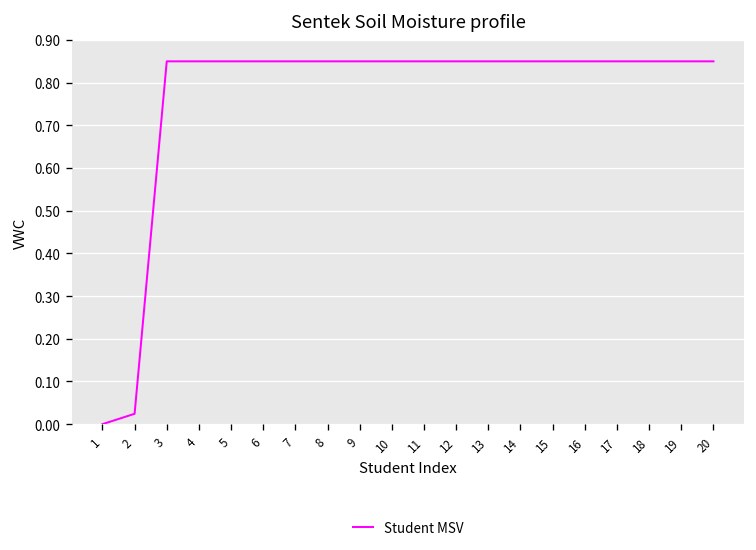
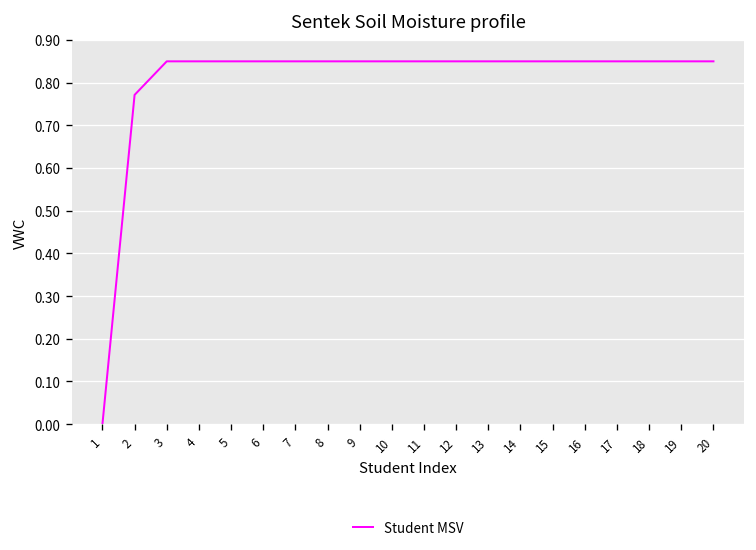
  {
    "1": 0.00,
-   "2": 0.02,
+   "2": 0.77,
    "3": 0.85,
    "4": 0.85,
    "5": 0.85,
    "6": 0.85,
    "7": 0.85,
    "8": 0.85,
    "9": 0.85,
    "10": 0.85,
    "11": 0.85,
    "12": 0.85,
    "13": 0.85,
    "14": 0.85,
    "15": 0.85,
    "16": 0.85,
    "17": 0.85,
    "18": 0.85,
    "19": 0.85,
    "20": 0.85
  }
